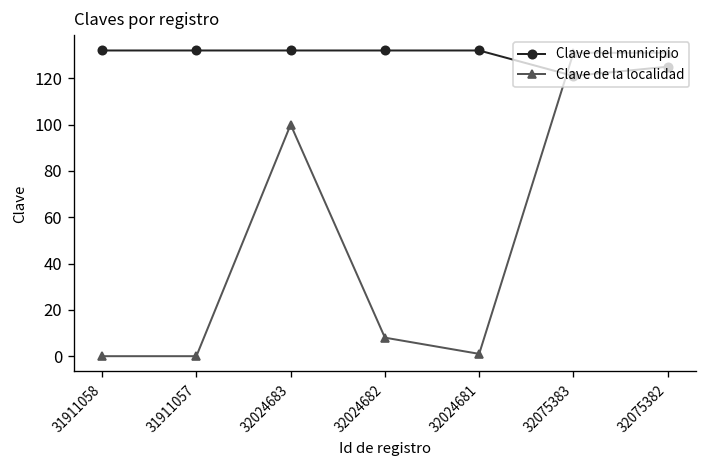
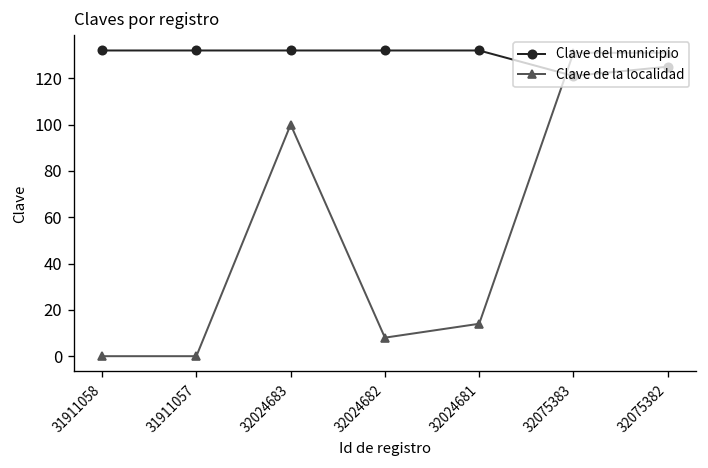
  {
    "Clave del municipio": {
      "31911058": 132,
      "31911057": 132,
      "32024683": 132,
      "32024682": 132,
      "32024681": 132
    },
    "Clave de la localidad": {
      "31911058": 0,
      "31911057": 0,
      "32024683": 100,
      "32024682": 8,
-     "32024681": 1
+     "32024681": 14
    }
  }
